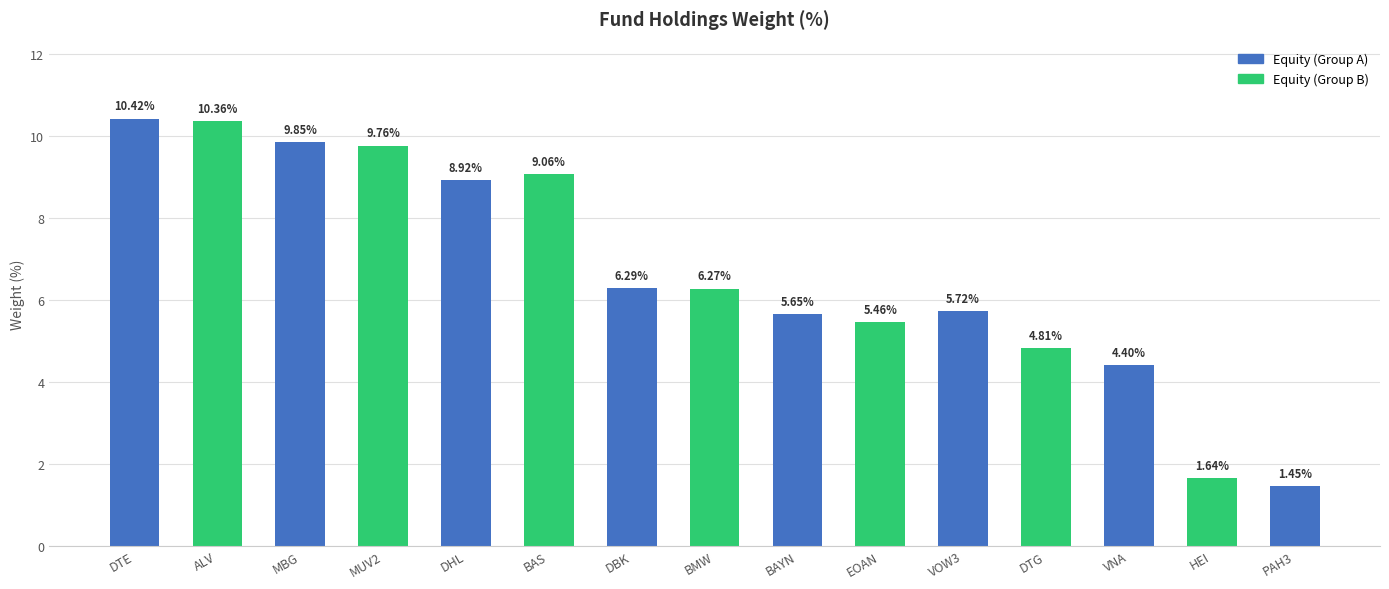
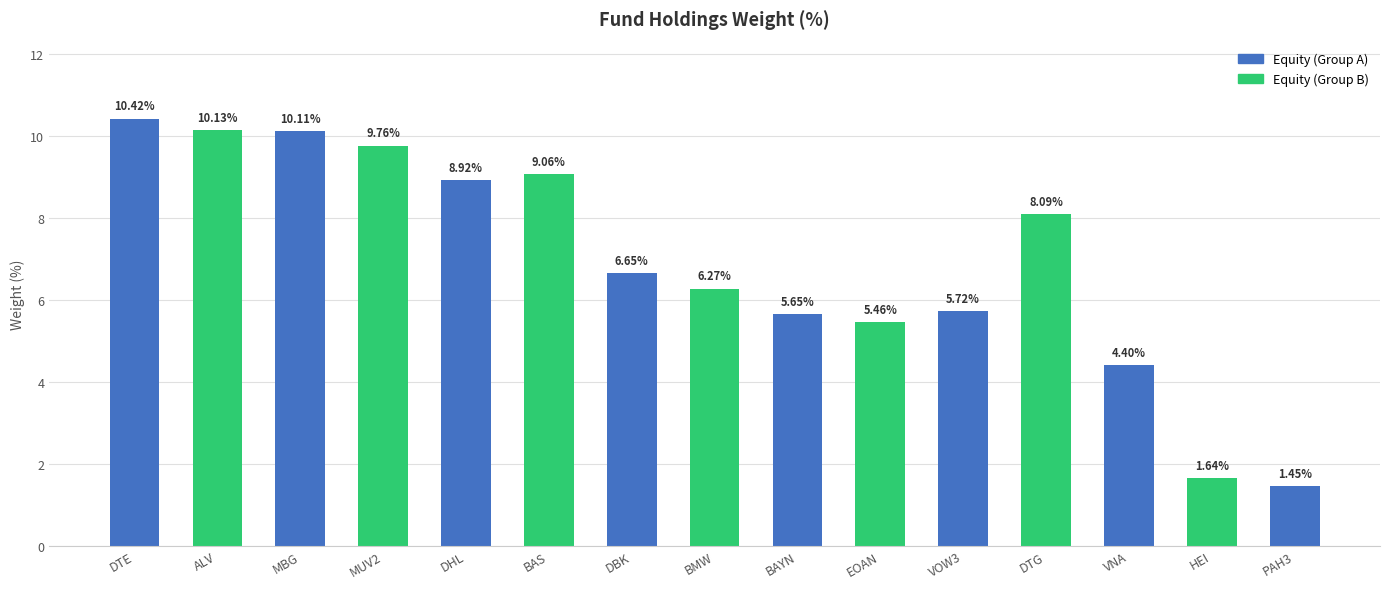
  {
    "DTE": "10.42%",
-   "ALV": "10.36%",
-   "MBG": "9.85%",
+   "ALV": "10.13%",
+   "MBG": "10.11%",
    "MUV2": "9.76%",
    "DHL": "8.92%",
    "BAS": "9.06%",
-   "DBK": "6.29%",
+   "DBK": "6.65%",
    "BMW": "6.27%",
    "BAYN": "5.65%",
    "EOAN": "5.46%",
    "VOW3": "5.72%",
-   "DTG": "4.81%",
+   "DTG": "8.09%",
    "VNA": "4.40%",
    "HEI": "1.64%",
    "PAH3": "1.45%"
  }
